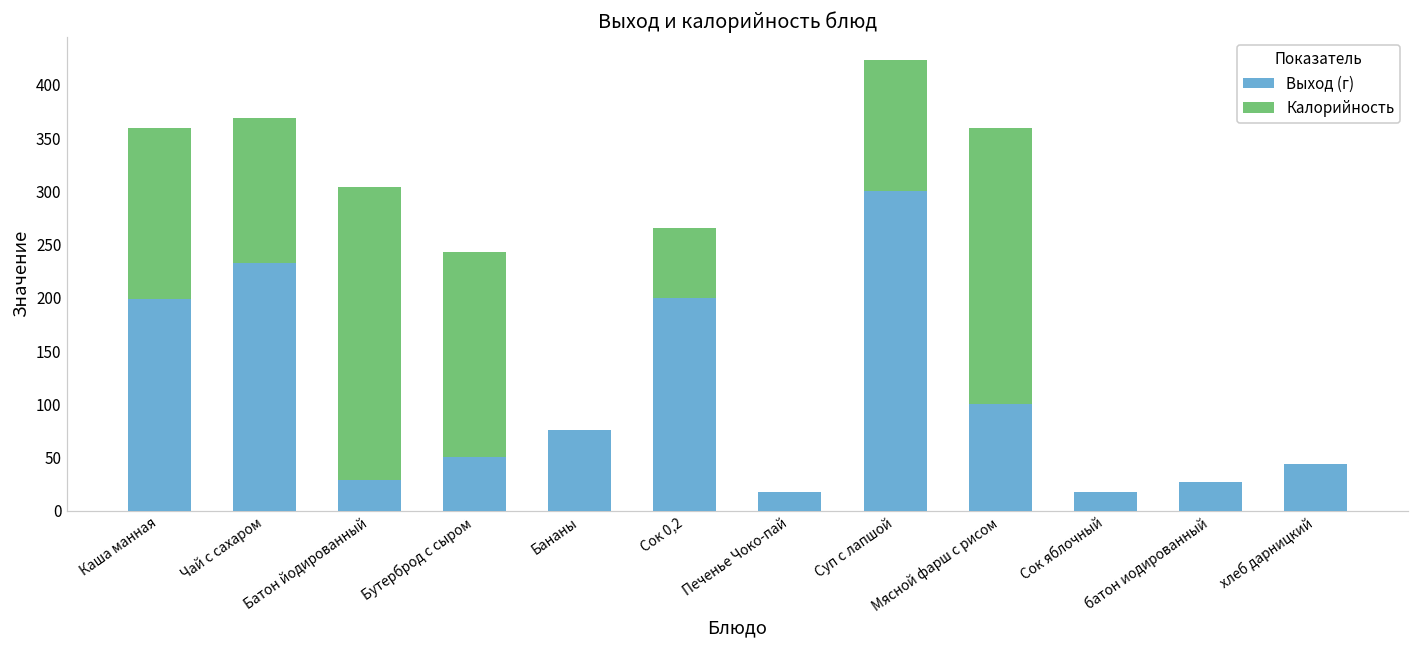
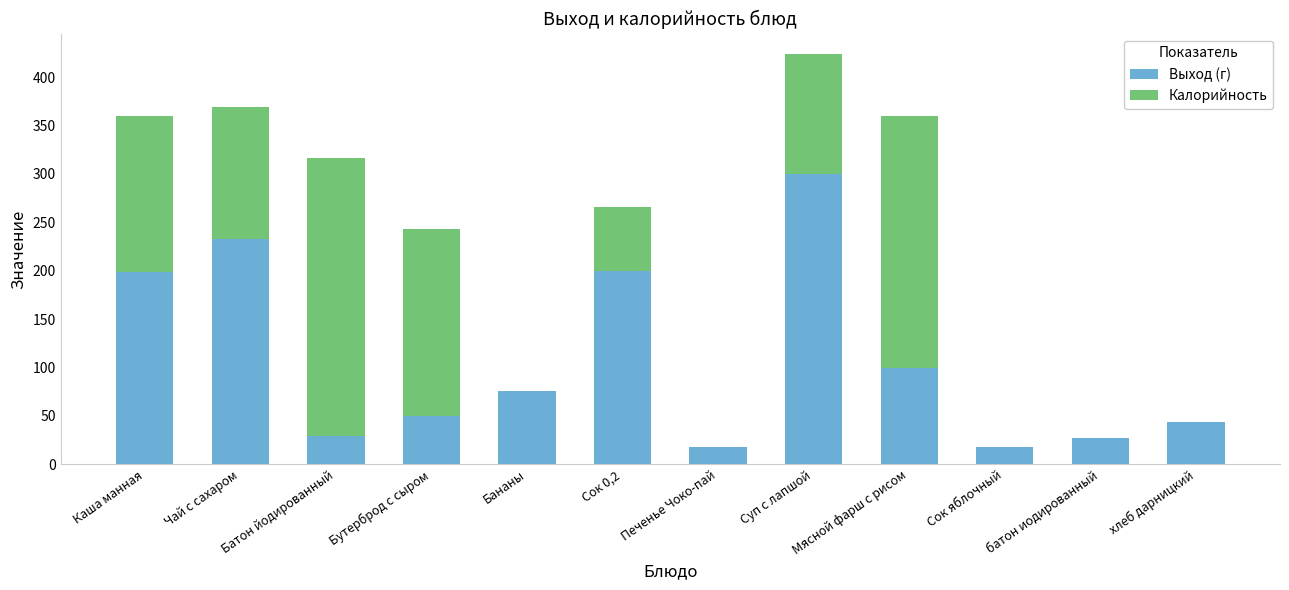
  {
    "Выход (г)": {
      "Каша манная": 200,
      "Чай с сахаром": 230,
      "Батон йодированный": 30,
      "Бутерброд с сыром": 50,
      "Бананы": 80,
      "Сок 0,2": 200,
      "Печенье Чоко-пай": 20,
      "Суп с лапшой": 300,
      "Мясной фарш с рисом": 100,
      "Сок яблочный": 20,
      "батон иодированный": 30,
      "хлеб дарницкий": 40
    },
    "Калорийность": {
      "Каша манная": 160,
      "Чай с сахаром": 140,
-     "Батон йодированный": 280,
+     "Батон йодированный": 290,
      "Бутерброд с сыром": 190,
      "Бананы": 0,
      "Сок 0,2": 70,
      "Печенье Чоко-пай": 0,
      "Суп с лапшой": 120,
      "Мясной фарш с рисом": 260,
      "Сок яблочный": 0,
      "батон иодированный": 0,
      "хлеб дарницкий": 0
    }
  }
